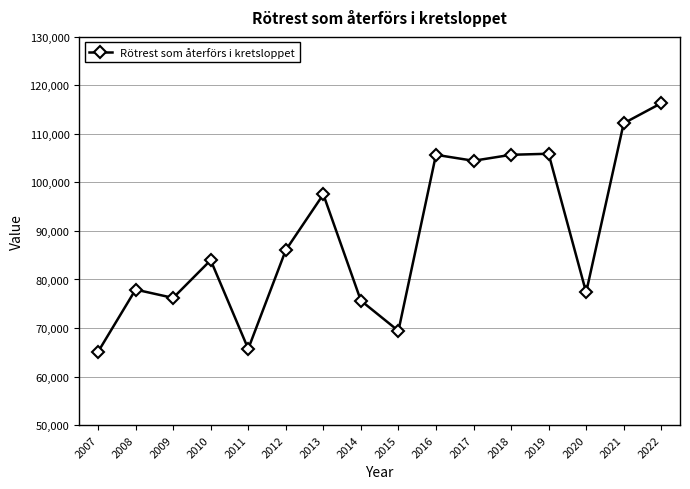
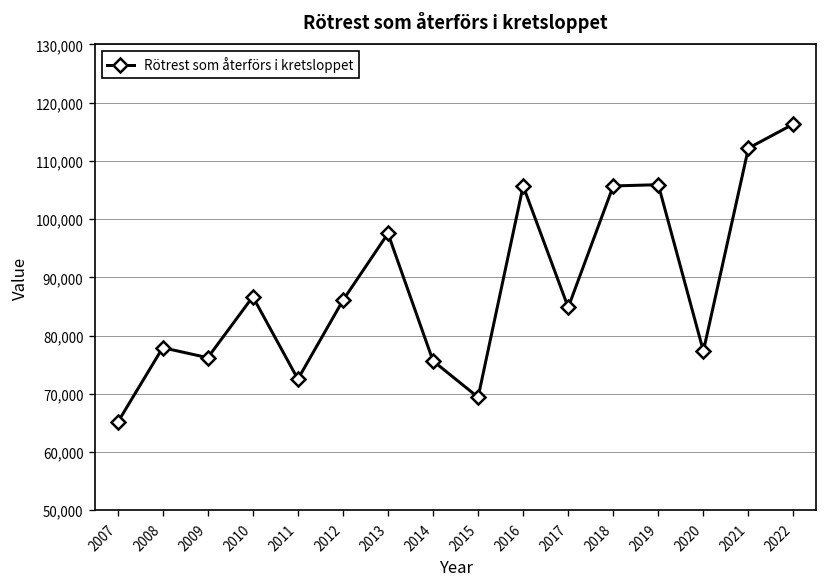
  {
    "2007": "65,000",
    "2008": "78,000",
    "2009": "76,000",
-   "2010": "84,000",
-   "2011": "66,000",
+   "2010": "87,000",
+   "2011": "73,000",
    "2012": "86,000",
    "2013": "98,000",
    "2014": "76,000",
    "2015": "69,000",
    "2016": "106,000",
-   "2017": "104,000",
+   "2017": "85,000",
    "2018": "106,000",
    "2019": "106,000",
    "2020": "77,000",
    "2021": "112,000",
    "2022": "116,000"
  }
